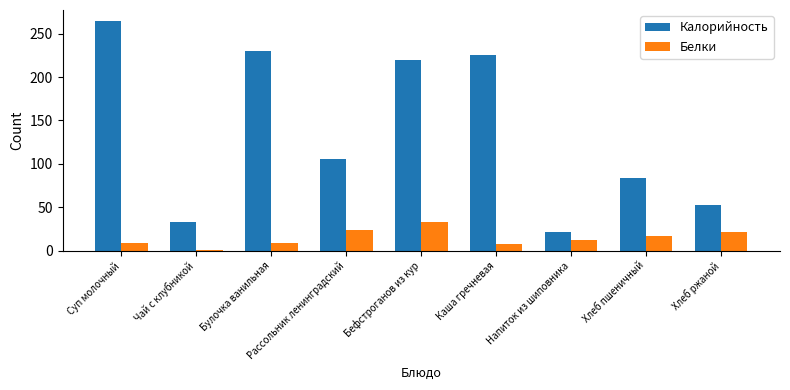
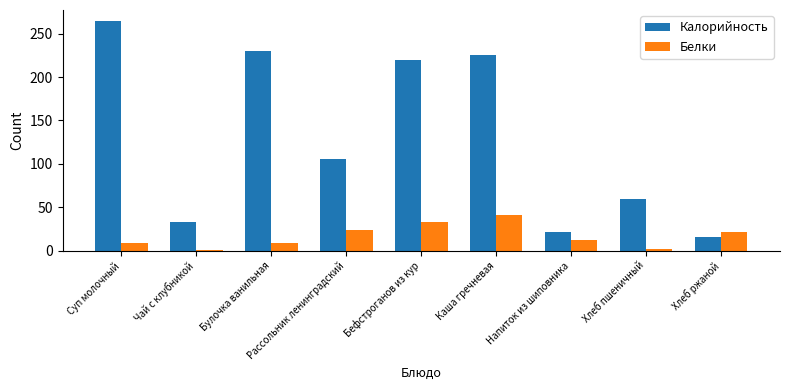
  {
    "Калорийность": {
      "Суп молочный": 260,
      "Чай с клубникой": 30,
      "Булочка ванильная": 230,
      "Рассольник ленинградский": 110,
      "Бефстроганов из кур": 220,
      "Каша гречневая": 230,
      "Напиток из шиповника": 20,
-     "Хлеб пшеничный": 80,
-     "Хлеб ржаной": 50
+     "Хлеб пшеничный": 60,
+     "Хлеб ржаной": 20
    },
    "Белки": {
      "Суп молочный": 10,
      "Булочка ванильная": 10,
      "Рассольник ленинградский": 20,
      "Бефстроганов из кур": 30,
-     "Каша гречневая": 10,
+     "Каша гречневая": 40,
      "Напиток из шиповника": 10,
-     "Хлеб пшеничный": 20,
+     "Хлеб пшеничный": 0,
      "Хлеб ржаной": 20
    }
  }
